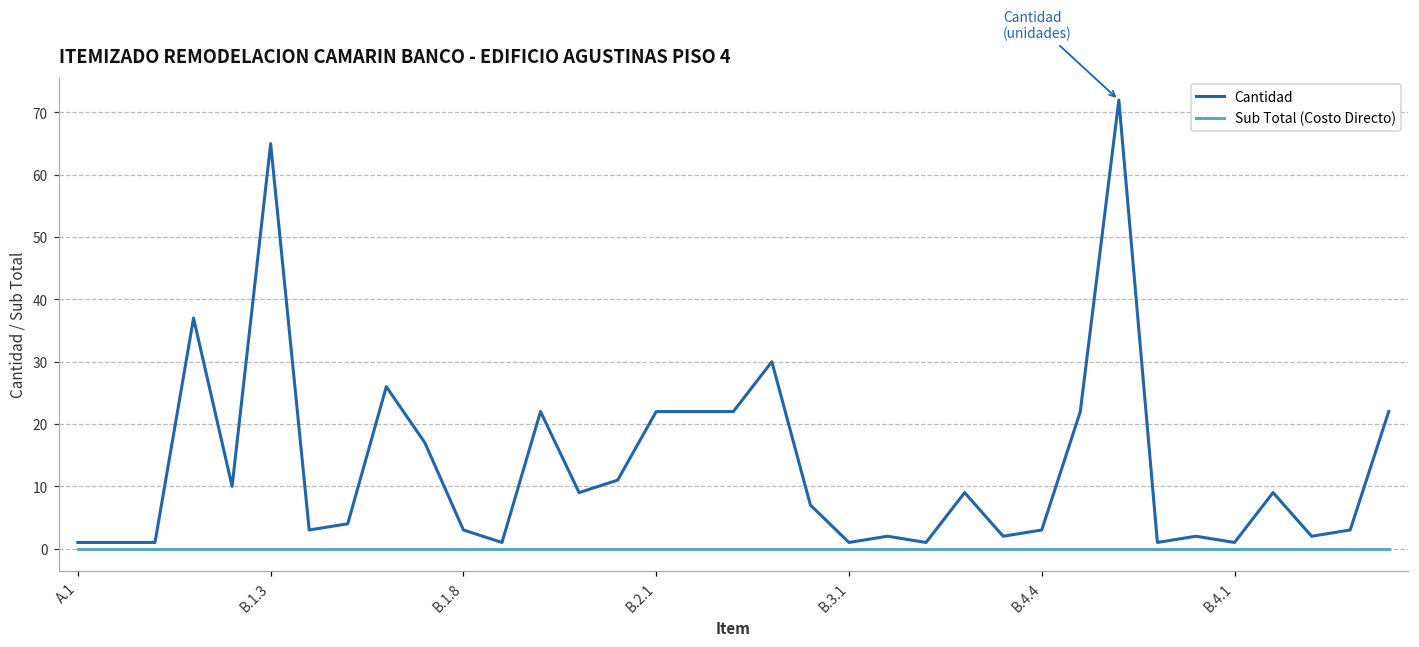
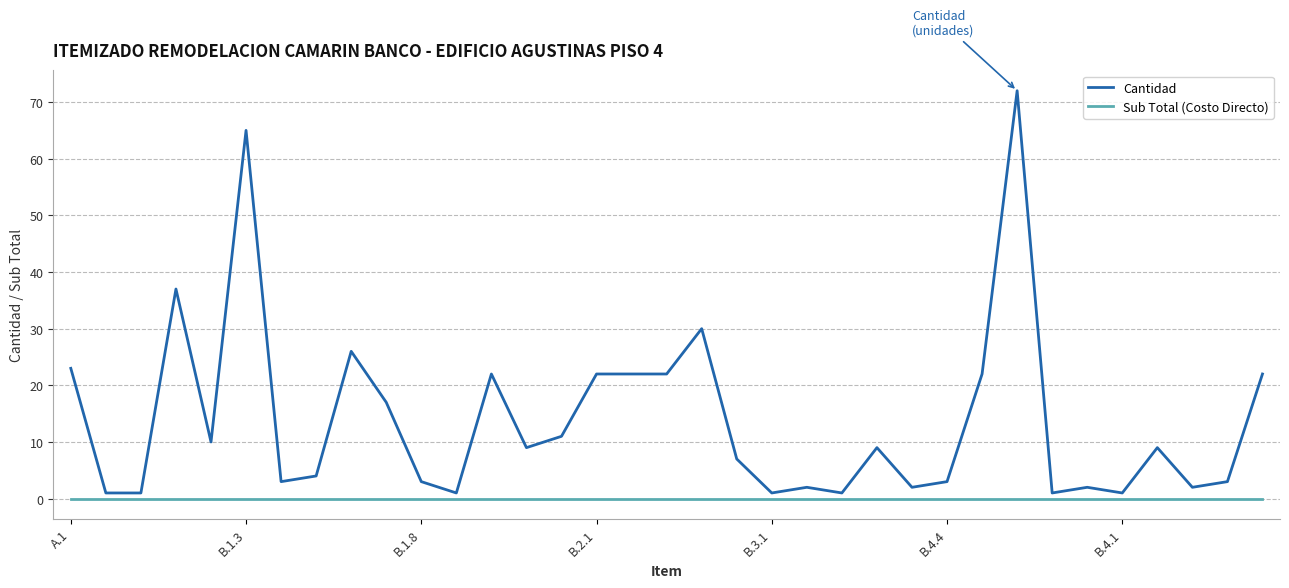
  {
    "Cantidad": {
-     "A.1": 1,
+     "A.1": 23,
      "B.1.3": 65,
      "B.1.8": 3,
      "B.2.1": 22
    },
    "Sub Total (Costo Directo)": {
      "A.1": 0,
      "B.1.3": 0,
      "B.1.8": 0,
      "B.2.1": 0
    }
  }
